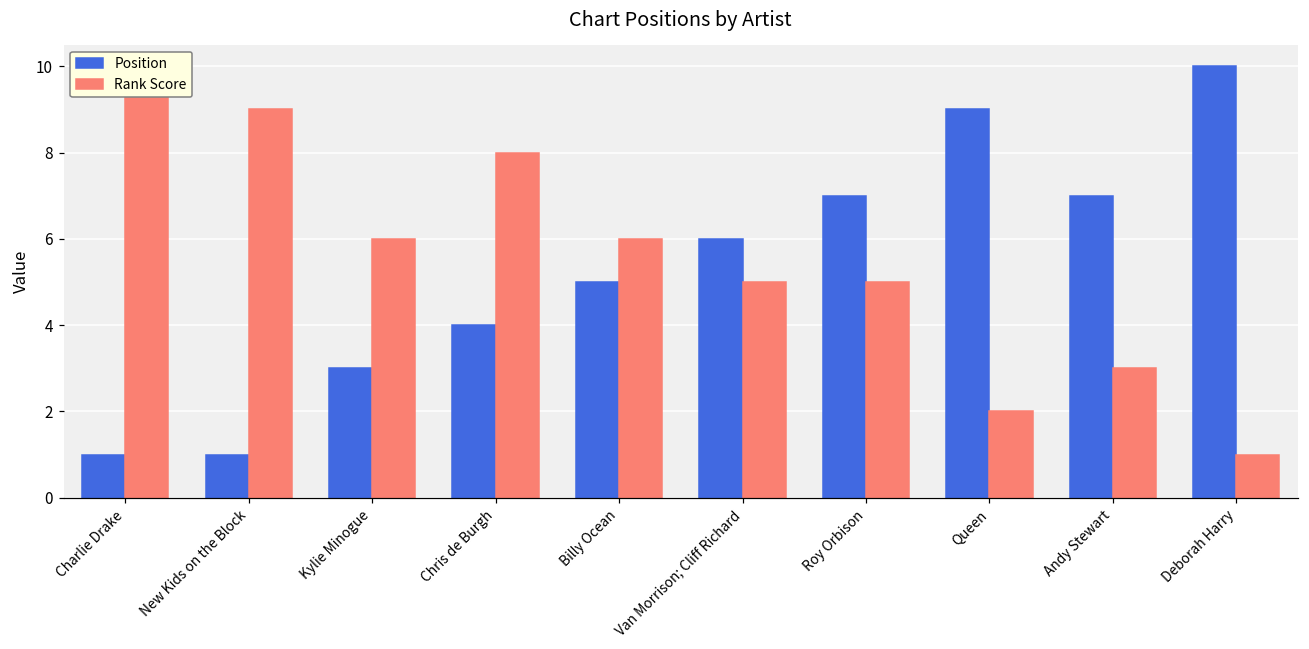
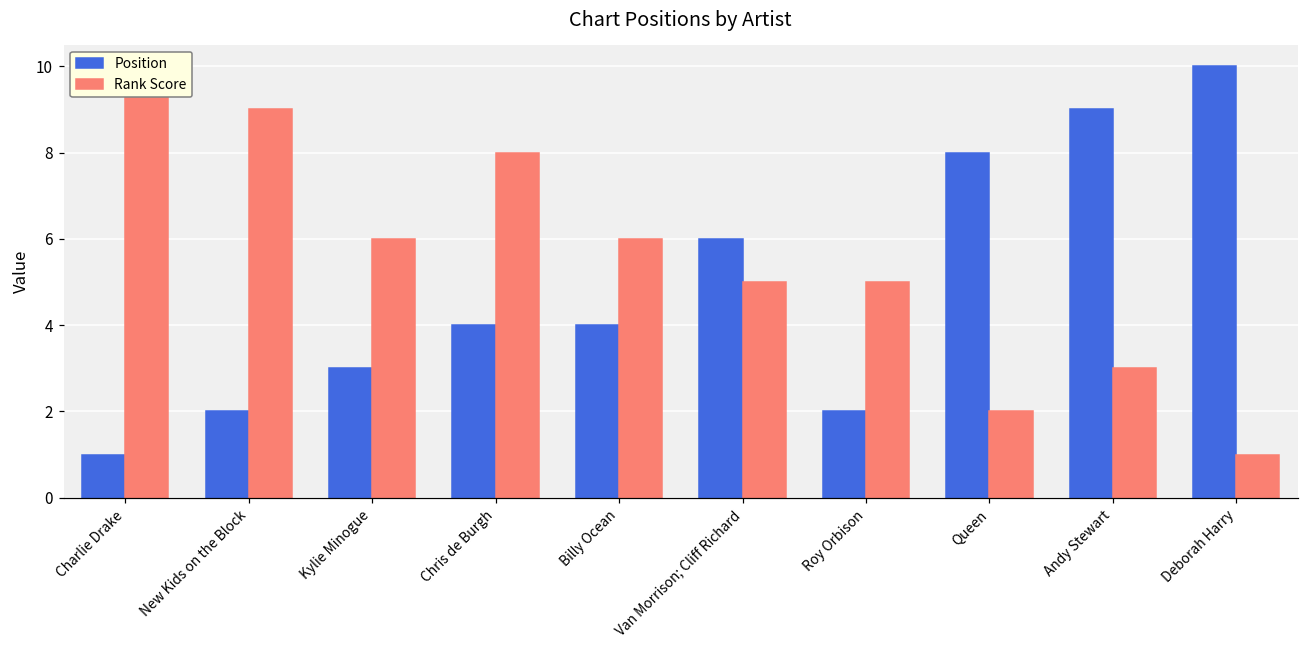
  {
    "Position": {
      "Charlie Drake": 1,
-     "New Kids on the Block": 1,
+     "New Kids on the Block": 2,
      "Kylie Minogue": 3,
      "Chris de Burgh": 4,
-     "Billy Ocean": 5,
+     "Billy Ocean": 4,
      "Van Morrison; Cliff Richard": 6,
-     "Roy Orbison": 7,
-     "Queen": 9,
-     "Andy Stewart": 7,
+     "Roy Orbison": 2,
+     "Queen": 8,
+     "Andy Stewart": 9,
      "Deborah Harry": 10
    },
    "Rank Score": {
      "New Kids on the Block": 9,
      "Kylie Minogue": 6,
      "Chris de Burgh": 8,
      "Billy Ocean": 6,
      "Van Morrison; Cliff Richard": 5,
      "Roy Orbison": 5,
      "Queen": 2,
      "Andy Stewart": 3,
      "Deborah Harry": 1
    }
  }
